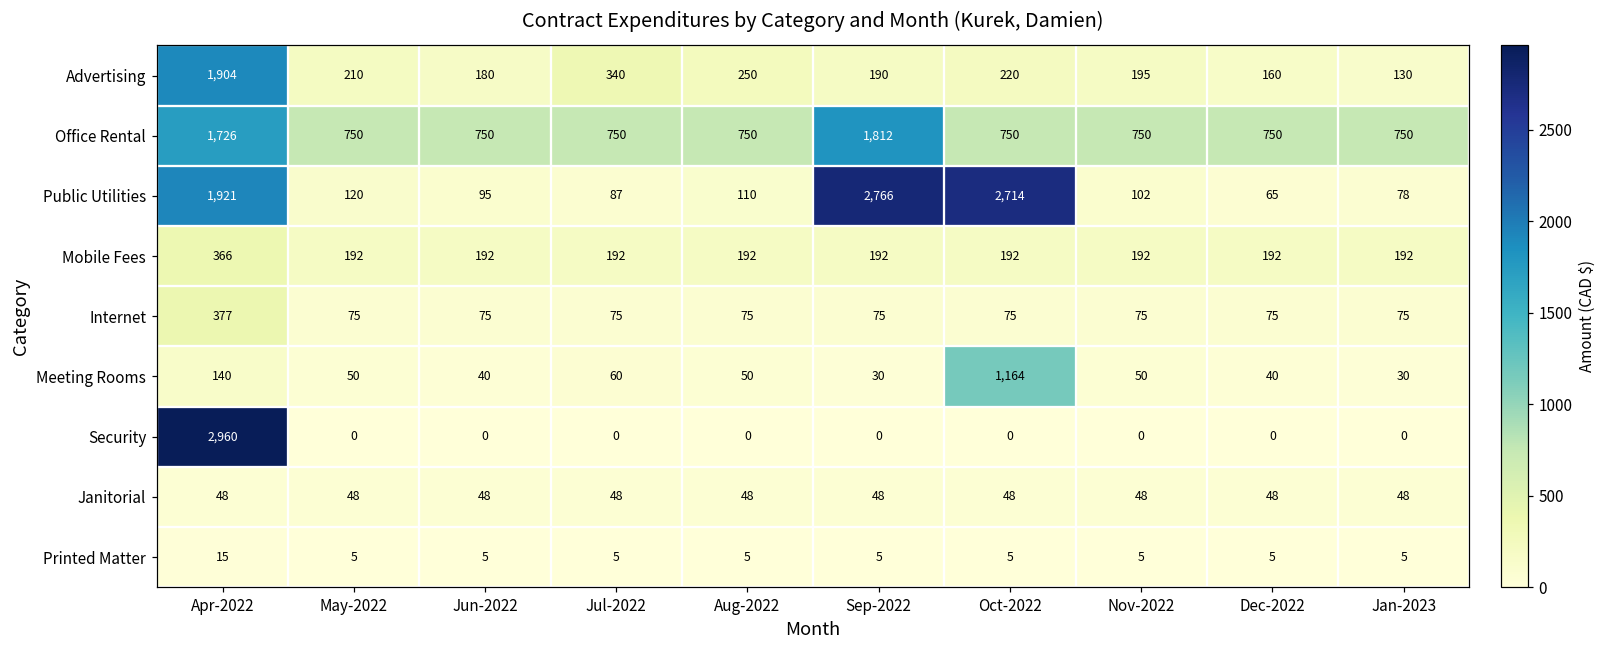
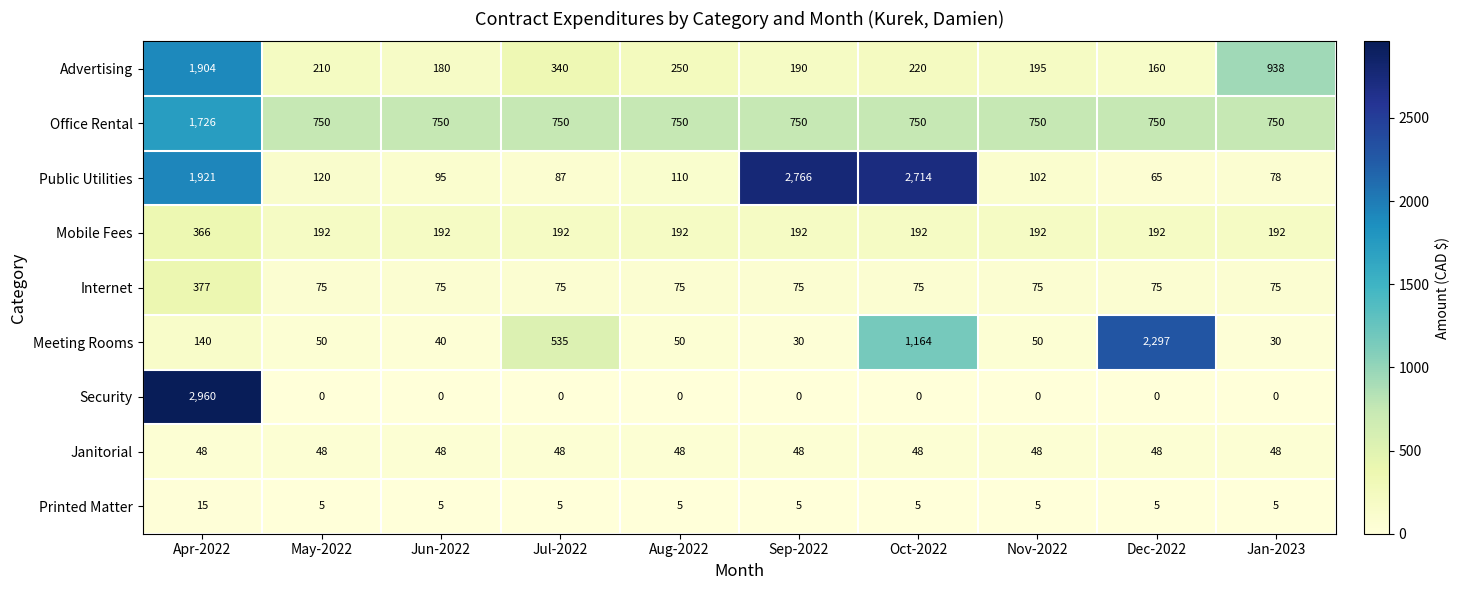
  {
    "Advertising": {
      "Apr-2022": "1,904",
      "May-2022": "210",
      "Jun-2022": "180",
      "Jul-2022": "340",
      "Aug-2022": "250",
      "Sep-2022": "190",
      "Oct-2022": "220",
      "Nov-2022": "195",
      "Dec-2022": "160",
-     "Jan-2023": "130"
+     "Jan-2023": "938"
    },
    "Office Rental": {
      "Apr-2022": "1,726",
      "May-2022": "750",
      "Jun-2022": "750",
      "Jul-2022": "750",
      "Aug-2022": "750",
-     "Sep-2022": "1,812",
+     "Sep-2022": "750",
      "Oct-2022": "750",
      "Nov-2022": "750",
      "Dec-2022": "750",
      "Jan-2023": "750"
    },
    "Public Utilities": {
      "Apr-2022": "1,921",
      "May-2022": "120",
      "Jun-2022": "95",
      "Jul-2022": "87",
      "Aug-2022": "110",
      "Sep-2022": "2,766",
      "Oct-2022": "2,714",
      "Nov-2022": "102",
      "Dec-2022": "65",
      "Jan-2023": "78"
    },
    "Mobile Fees": {
      "Apr-2022": "366",
      "May-2022": "192",
      "Jun-2022": "192",
      "Jul-2022": "192",
      "Aug-2022": "192",
      "Sep-2022": "192",
      "Oct-2022": "192",
      "Nov-2022": "192",
      "Dec-2022": "192",
      "Jan-2023": "192"
    },
    "Internet": {
      "Apr-2022": "377",
      "May-2022": "75",
      "Jun-2022": "75",
      "Jul-2022": "75",
      "Aug-2022": "75",
      "Sep-2022": "75",
      "Oct-2022": "75",
      "Nov-2022": "75",
      "Dec-2022": "75",
      "Jan-2023": "75"
    },
    "Meeting Rooms": {
      "Apr-2022": "140",
      "May-2022": "50",
      "Jun-2022": "40",
-     "Jul-2022": "60",
+     "Jul-2022": "535",
      "Aug-2022": "50",
      "Sep-2022": "30",
      "Oct-2022": "1,164",
      "Nov-2022": "50",
-     "Dec-2022": "40",
+     "Dec-2022": "2,297",
      "Jan-2023": "30"
    },
    "Security": {
      "Apr-2022": "2,960",
      "May-2022": "0",
      "Jun-2022": "0",
      "Jul-2022": "0",
      "Aug-2022": "0",
      "Sep-2022": "0",
      "Oct-2022": "0",
      "Nov-2022": "0",
      "Dec-2022": "0",
      "Jan-2023": "0"
    },
    "Janitorial": {
      "Apr-2022": "48",
      "May-2022": "48",
      "Jun-2022": "48",
      "Jul-2022": "48",
      "Aug-2022": "48",
      "Sep-2022": "48",
      "Oct-2022": "48",
      "Nov-2022": "48",
      "Dec-2022": "48",
      "Jan-2023": "48"
    },
    "Printed Matter": {
      "Apr-2022": "15",
      "May-2022": "5",
      "Jun-2022": "5",
      "Jul-2022": "5",
      "Aug-2022": "5",
      "Sep-2022": "5",
      "Oct-2022": "5",
      "Nov-2022": "5",
      "Dec-2022": "5",
      "Jan-2023": "5"
    }
  }
